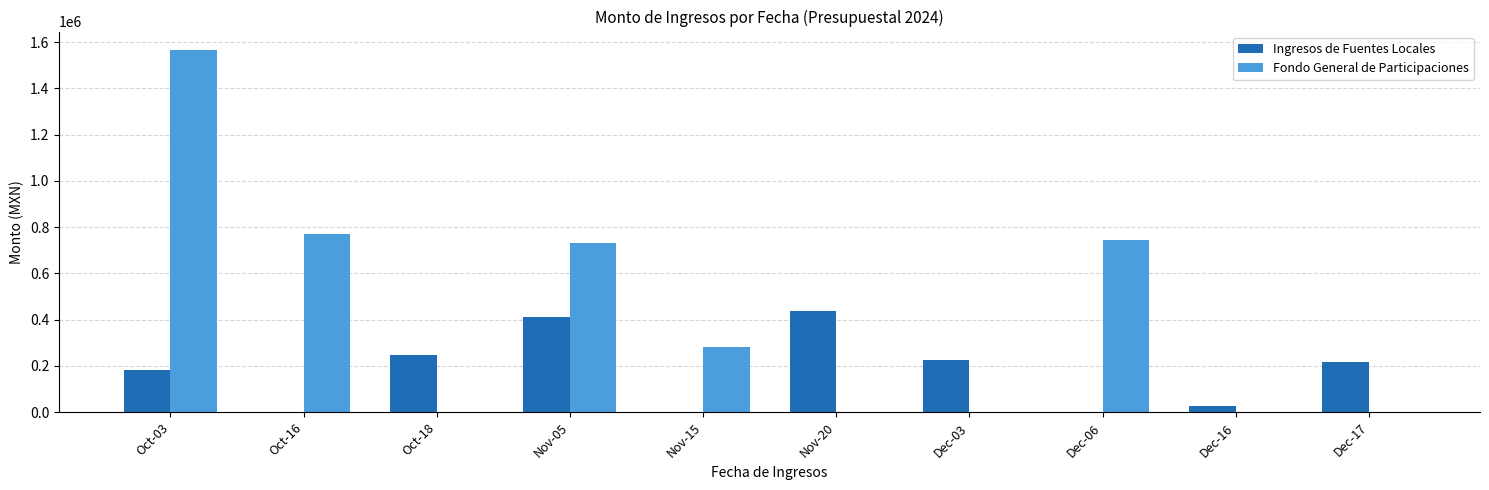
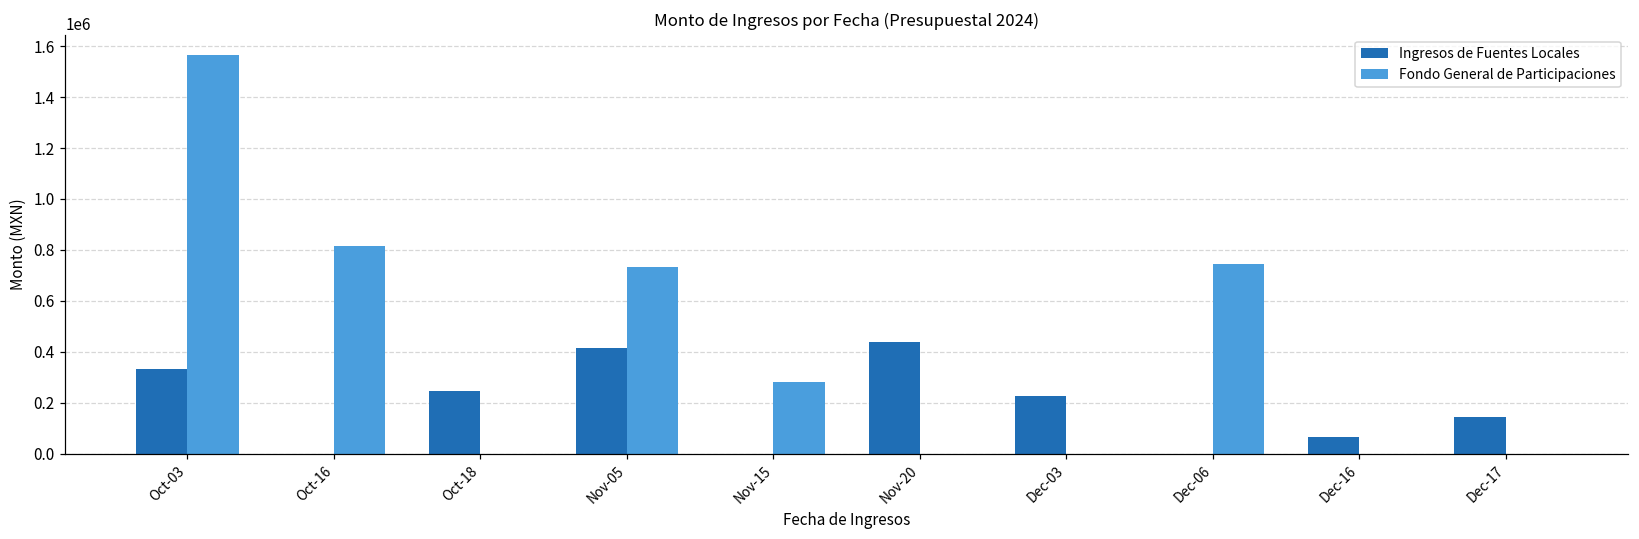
  {
    "Ingresos de Fuentes Locales": {
-     "Oct-03": 180000,
+     "Oct-03": 330000,
      "Oct-16": 0,
      "Oct-18": 250000,
      "Nov-05": 410000,
      "Nov-15": 0,
      "Nov-20": 440000,
      "Dec-03": 230000,
      "Dec-06": 0,
-     "Dec-16": 30000,
-     "Dec-17": 220000
+     "Dec-16": 70000,
+     "Dec-17": 140000
    },
    "Fondo General de Participaciones": {
      "Oct-03": 1570000,
-     "Oct-16": 770000,
+     "Oct-16": 810000,
      "Oct-18": 0,
      "Nov-05": 730000,
      "Nov-15": 280000,
      "Nov-20": 0,
      "Dec-03": 0,
      "Dec-06": 750000,
      "Dec-16": 0,
      "Dec-17": 0
    }
  }
